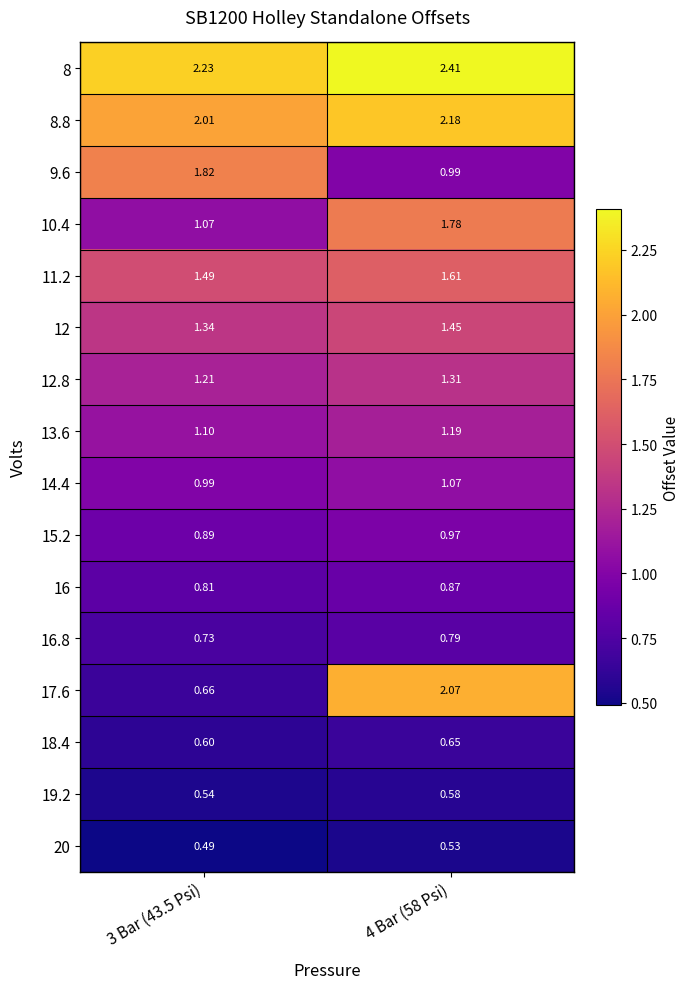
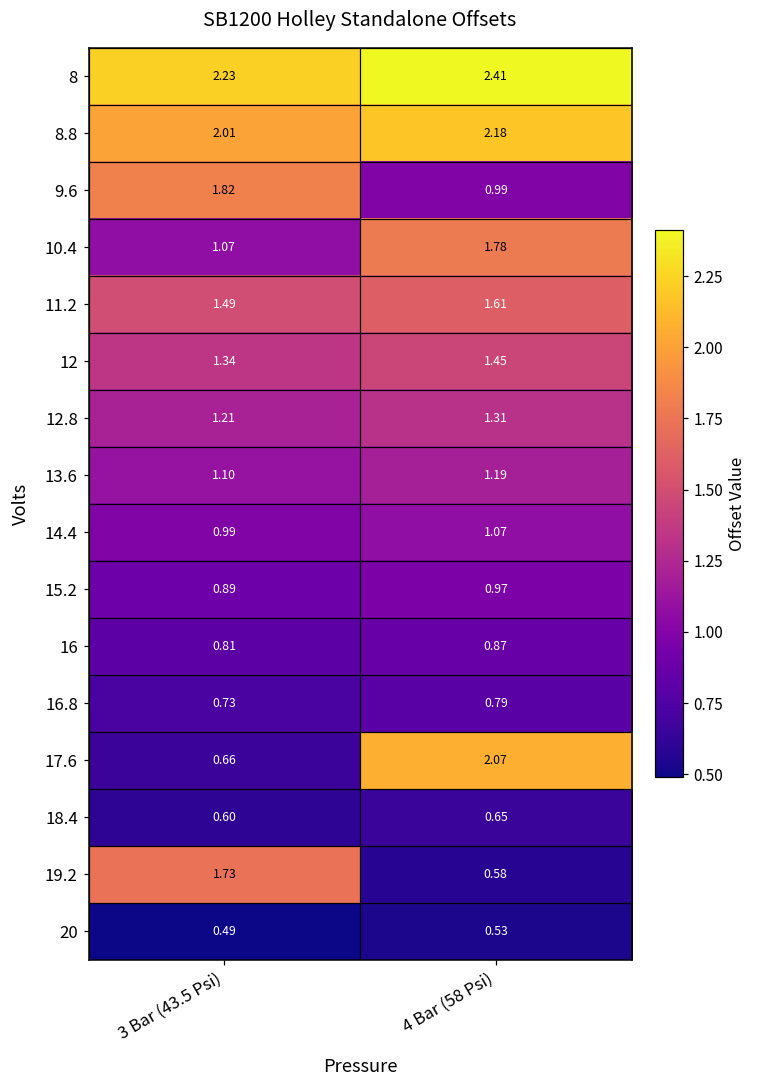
  {
    "8": {
      "3 Bar (43.5 Psi)": 2.23,
      "4 Bar (58 Psi)": 2.41
    },
    "8.8": {
      "3 Bar (43.5 Psi)": 2.01,
      "4 Bar (58 Psi)": 2.18
    },
    "9.6": {
      "3 Bar (43.5 Psi)": 1.82,
      "4 Bar (58 Psi)": 0.99
    },
    "10.4": {
      "3 Bar (43.5 Psi)": 1.07,
      "4 Bar (58 Psi)": 1.78
    },
    "11.2": {
      "3 Bar (43.5 Psi)": 1.49,
      "4 Bar (58 Psi)": 1.61
    },
    "12": {
      "3 Bar (43.5 Psi)": 1.34,
      "4 Bar (58 Psi)": 1.45
    },
    "12.8": {
      "3 Bar (43.5 Psi)": 1.21,
      "4 Bar (58 Psi)": 1.31
    },
    "13.6": {
      "3 Bar (43.5 Psi)": 1.10,
      "4 Bar (58 Psi)": 1.19
    },
    "14.4": {
      "3 Bar (43.5 Psi)": 0.99,
      "4 Bar (58 Psi)": 1.07
    },
    "15.2": {
      "3 Bar (43.5 Psi)": 0.89,
      "4 Bar (58 Psi)": 0.97
    },
    "16": {
      "3 Bar (43.5 Psi)": 0.81,
      "4 Bar (58 Psi)": 0.87
    },
    "16.8": {
      "3 Bar (43.5 Psi)": 0.73,
      "4 Bar (58 Psi)": 0.79
    },
    "17.6": {
      "3 Bar (43.5 Psi)": 0.66,
      "4 Bar (58 Psi)": 2.07
    },
    "18.4": {
      "3 Bar (43.5 Psi)": 0.60,
      "4 Bar (58 Psi)": 0.65
    },
    "19.2": {
-     "3 Bar (43.5 Psi)": 0.54,
+     "3 Bar (43.5 Psi)": 1.73,
      "4 Bar (58 Psi)": 0.58
    },
    "20": {
      "3 Bar (43.5 Psi)": 0.49,
      "4 Bar (58 Psi)": 0.53
    }
  }
